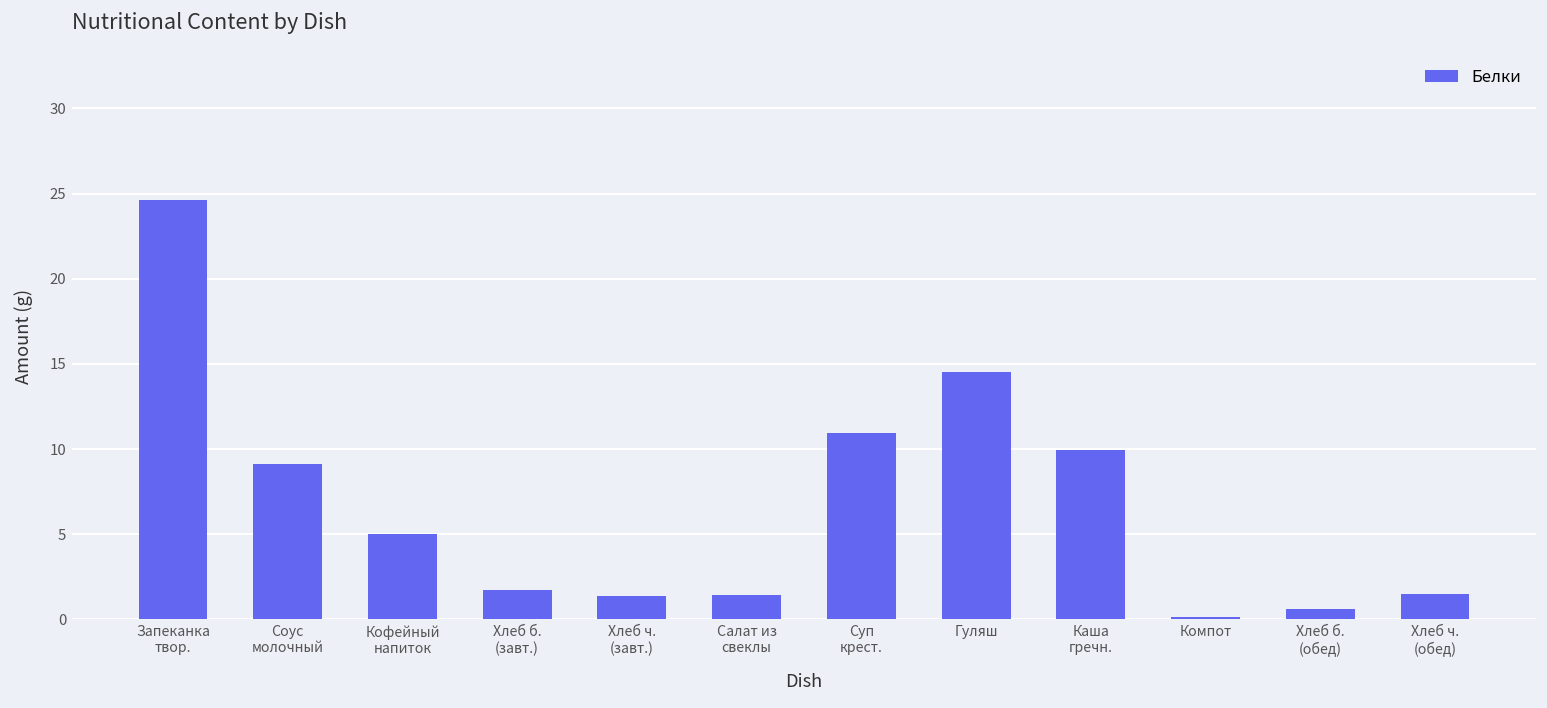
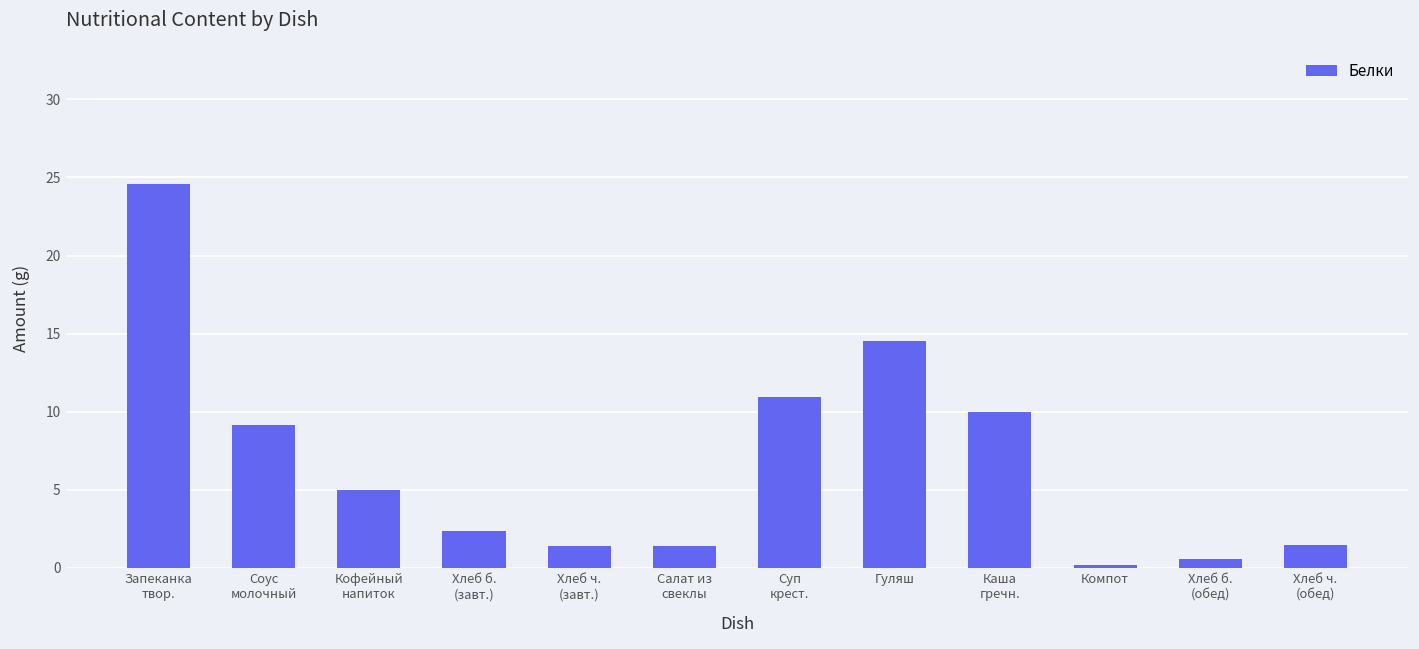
  {
    "Запеканка твор.": 24.6,
    "Соус молочный": 9.1,
    "Кофейный напиток": 5.0,
-   "Хлеб б. (завт.)": 1.7,
+   "Хлеб б. (завт.)": 2.4,
    "Хлеб ч. (завт.)": 1.4,
    "Салат из свеклы": 1.4,
    "Суп крест.": 11.0,
    "Гуляш": 14.6,
    "Каша гречн.": 10.0,
    "Хлеб б. (обед)": 0.6,
    "Хлеб ч. (обед)": 1.5
  }
